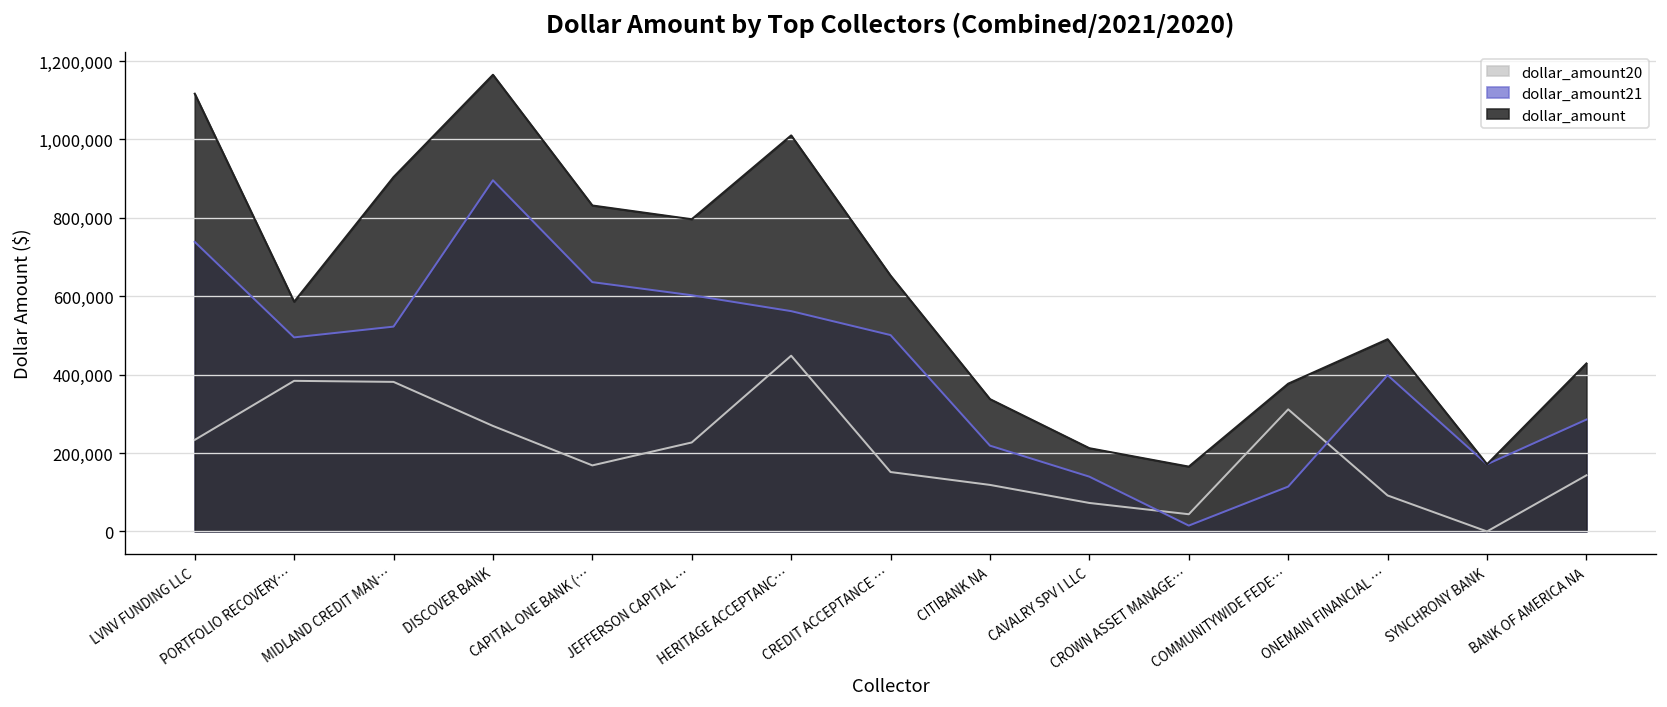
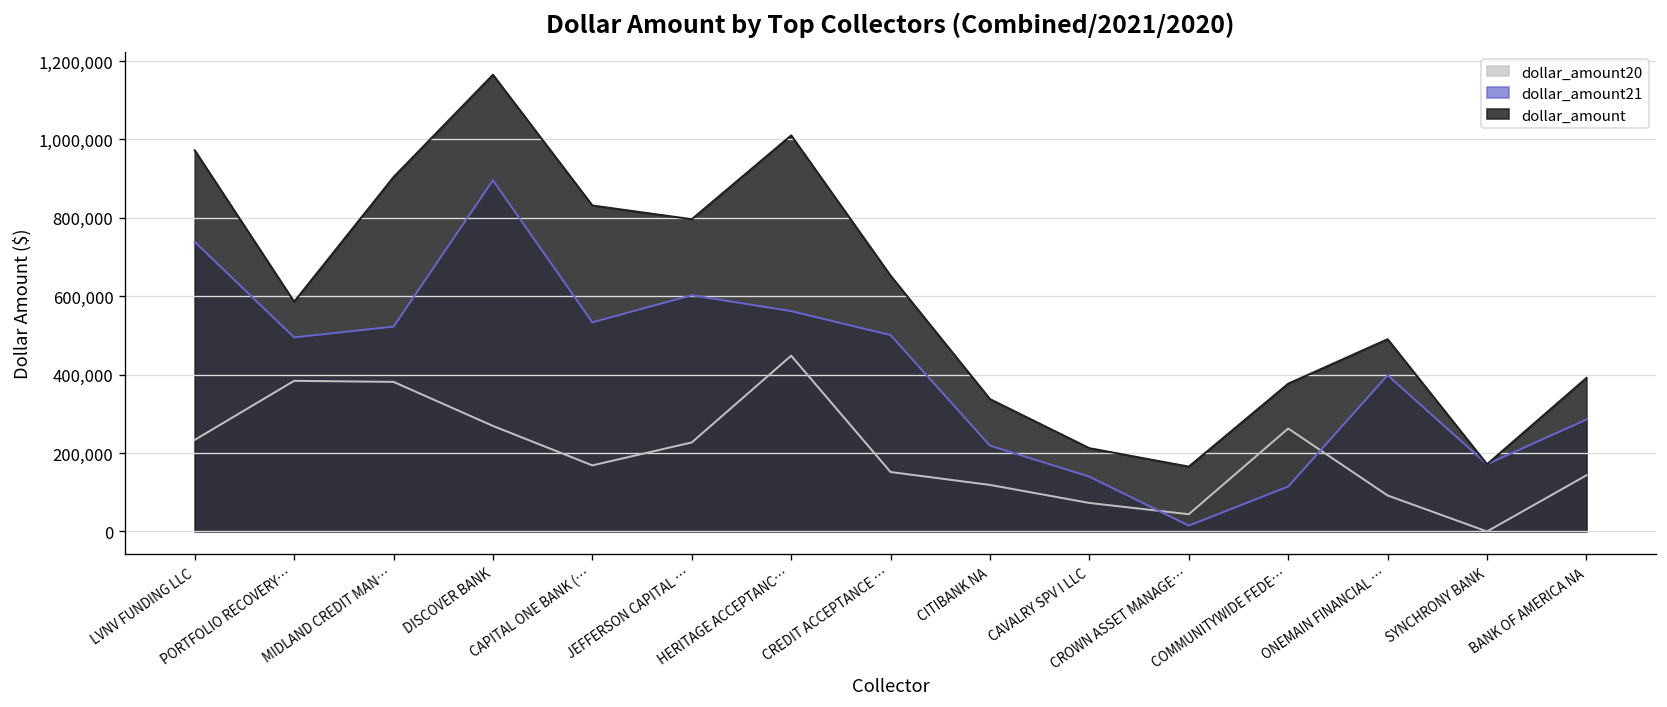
  {
    "dollar_amount20": {
      "LVNV FUNDING LLC": "230,000",
      "PORTFOLIO RECOVERY…": "380,000",
      "MIDLAND CREDIT MAN…": "380,000",
      "DISCOVER BANK": "270,000",
      "CAPITAL ONE BANK (…": "170,000",
      "JEFFERSON CAPITAL …": "230,000",
      "HERITAGE ACCEPTANC…": "450,000",
      "CREDIT ACCEPTANCE …": "150,000",
      "CITIBANK NA": "120,000",
      "CAVALRY SPV I LLC": "70,000",
      "CROWN ASSET MANAGE…": "40,000",
-     "COMMUNITYWIDE FEDE…": "310,000",
+     "COMMUNITYWIDE FEDE…": "260,000",
      "ONEMAIN FINANCIAL …": "90,000",
      "SYNCHRONY BANK": "0",
      "BANK OF AMERICA NA": "140,000"
    },
    "dollar_amount21": {
      "LVNV FUNDING LLC": "740,000",
      "PORTFOLIO RECOVERY…": "500,000",
      "MIDLAND CREDIT MAN…": "520,000",
      "DISCOVER BANK": "900,000",
-     "CAPITAL ONE BANK (…": "640,000",
+     "CAPITAL ONE BANK (…": "530,000",
      "JEFFERSON CAPITAL …": "600,000",
      "HERITAGE ACCEPTANC…": "560,000",
      "CREDIT ACCEPTANCE …": "500,000",
      "CITIBANK NA": "220,000",
      "CAVALRY SPV I LLC": "140,000",
      "CROWN ASSET MANAGE…": "10,000",
      "COMMUNITYWIDE FEDE…": "110,000",
      "ONEMAIN FINANCIAL …": "400,000",
      "BANK OF AMERICA NA": "290,000"
    },
    "dollar_amount": {
-     "LVNV FUNDING LLC": "1,120,000",
+     "LVNV FUNDING LLC": "970,000",
      "PORTFOLIO RECOVERY…": "590,000",
      "MIDLAND CREDIT MAN…": "900,000",
      "DISCOVER BANK": "1,170,000",
      "CAPITAL ONE BANK (…": "830,000",
      "JEFFERSON CAPITAL …": "800,000",
      "HERITAGE ACCEPTANC…": "1,010,000",
      "CREDIT ACCEPTANCE …": "650,000",
      "CITIBANK NA": "340,000",
      "CAVALRY SPV I LLC": "210,000",
      "CROWN ASSET MANAGE…": "170,000",
      "COMMUNITYWIDE FEDE…": "380,000",
      "ONEMAIN FINANCIAL …": "490,000",
-     "BANK OF AMERICA NA": "430,000"
+     "BANK OF AMERICA NA": "390,000"
    }
  }
